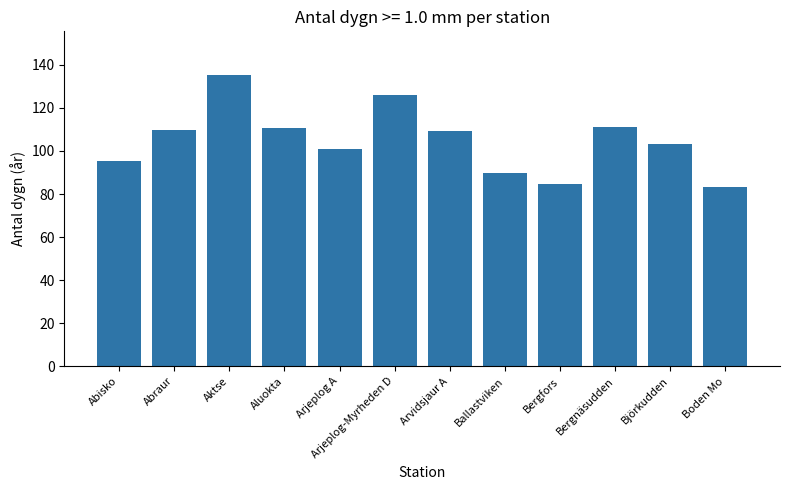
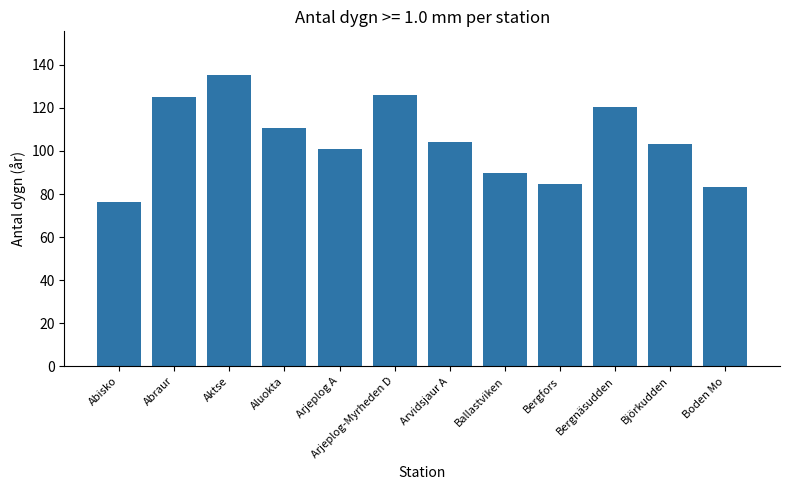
  {
-   "Abisko": 96,
-   "Abraur": 110,
+   "Abisko": 76,
+   "Abraur": 125,
    "Aktse": 135,
    "Aluokta": 110,
    "Arjeplog A": 101,
    "Arjeplog-Myrheden D": 126,
-   "Arvidsjaur A": 109,
+   "Arvidsjaur A": 104,
    "Ballastviken": 90,
    "Bergfors": 85,
-   "Bergnäsudden": 111,
+   "Bergnäsudden": 120,
    "Björkudden": 103,
    "Boden Mo": 83
  }
